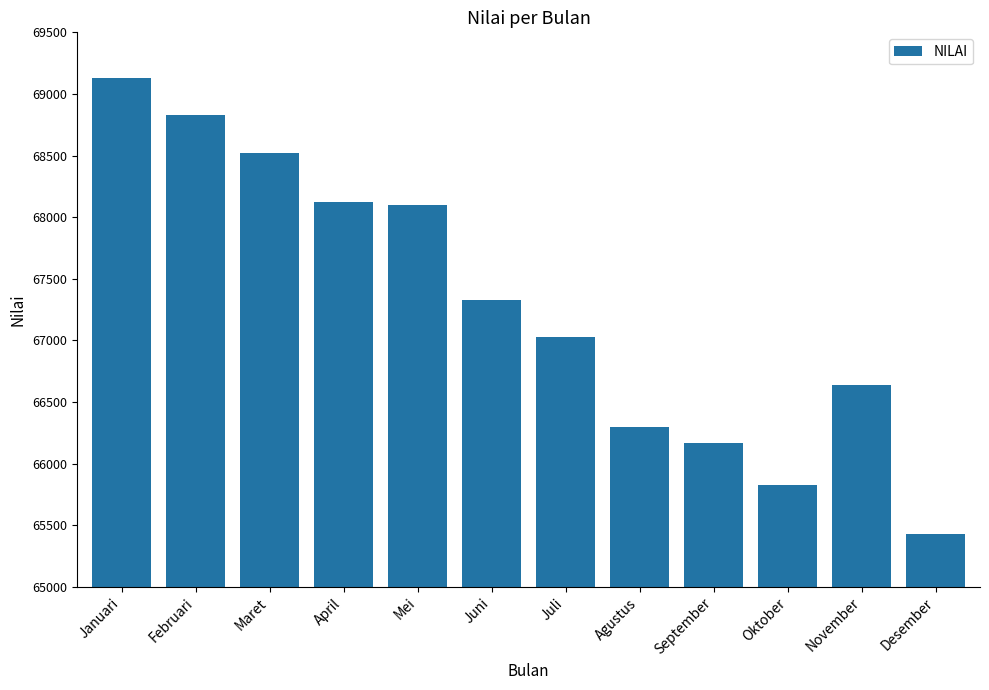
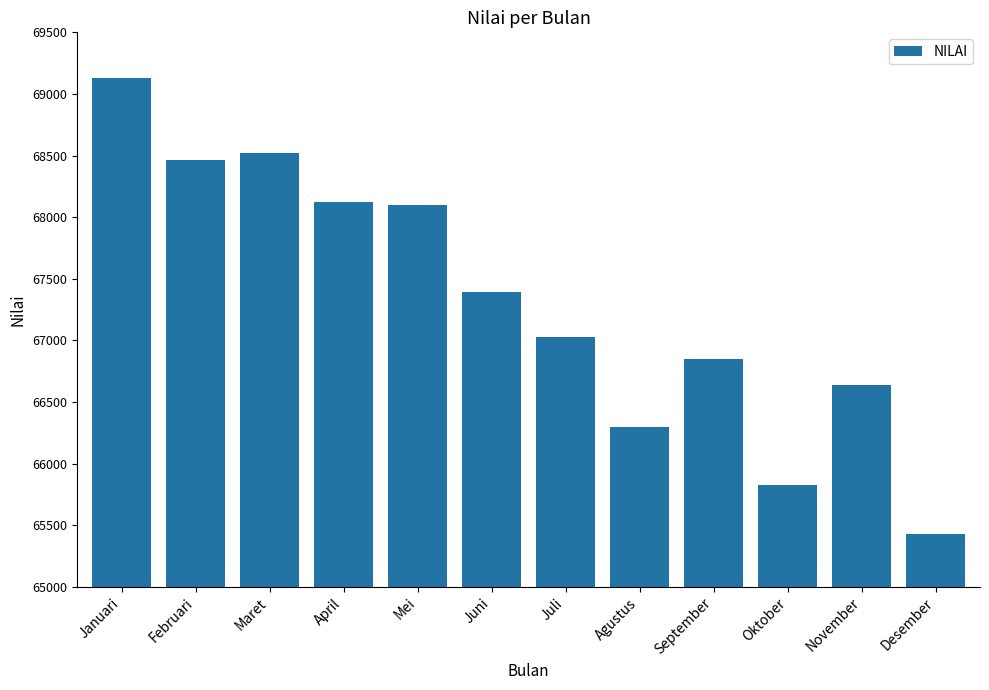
  {
    "Januari": 69130,
-   "Februari": 68830,
+   "Februari": 68460,
    "Maret": 68520,
    "April": 68130,
    "Mei": 68100,
-   "Juni": 67330,
+   "Juni": 67390,
    "Juli": 67030,
    "Agustus": 66300,
-   "September": 66170,
+   "September": 66850,
    "Oktober": 65830,
    "November": 66640,
    "Desember": 65430
  }
